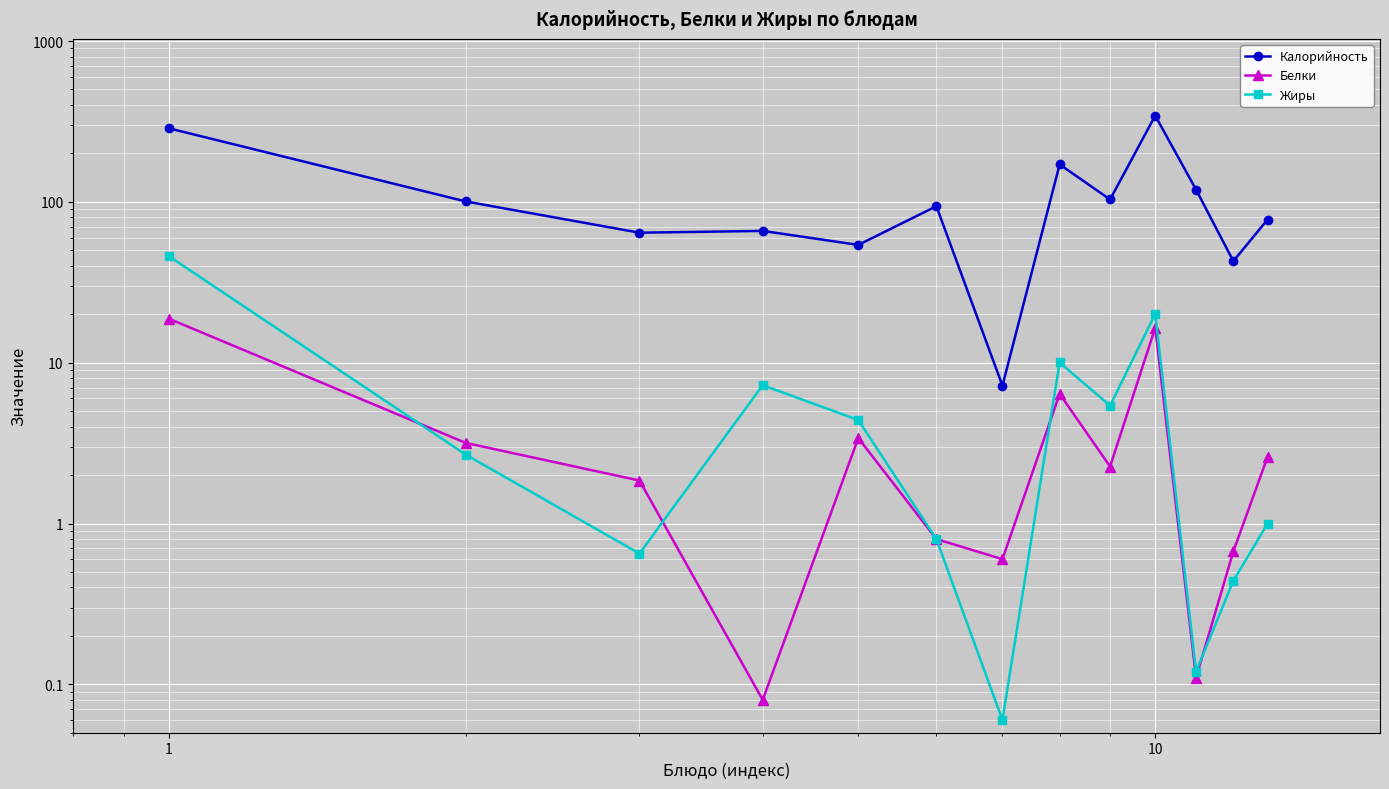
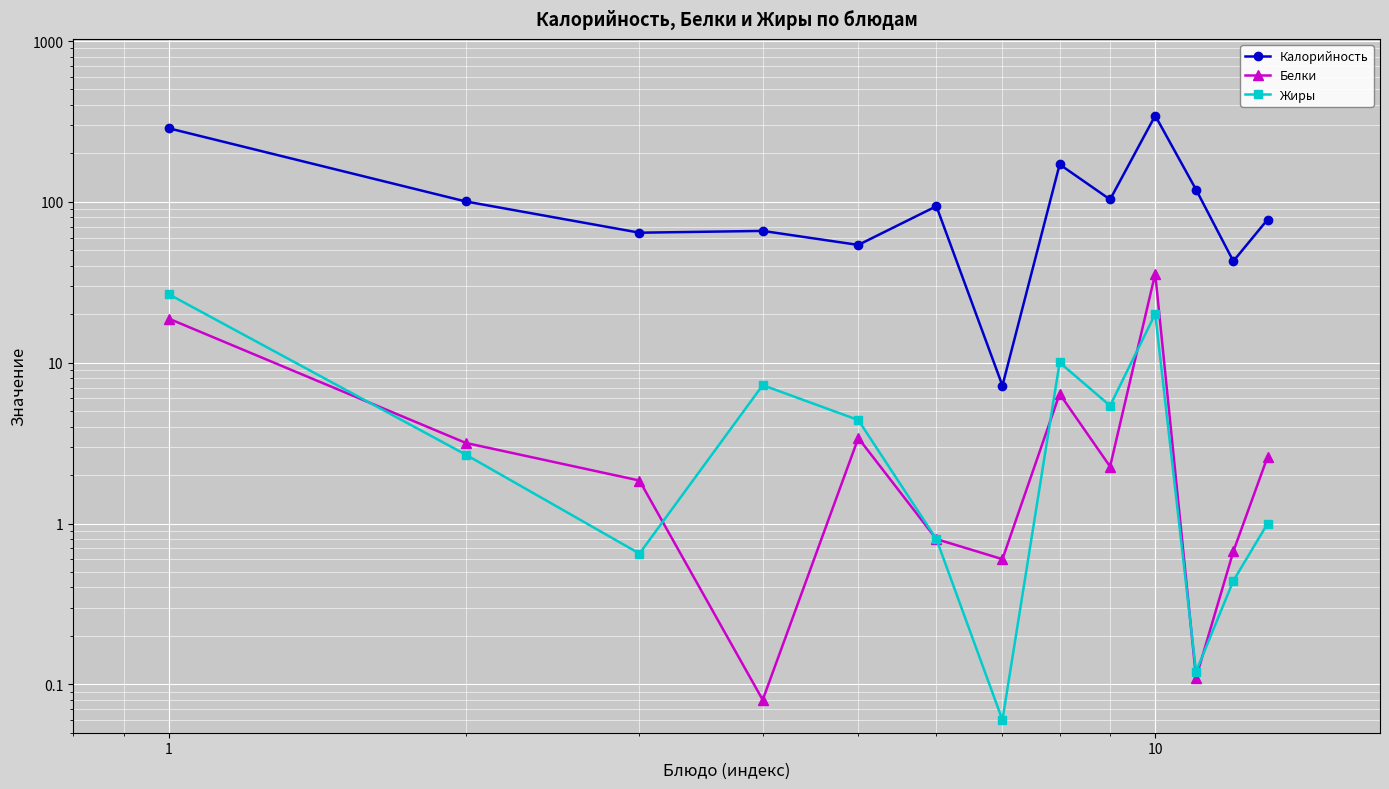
  {
    "Калорийность": {
      "1": 290,
      "10": 340
    },
    "Белки": {
      "1": 19,
-     "10": 17
+     "10": 36
    },
    "Жиры": {
-     "1": 46,
+     "1": 27,
      "10": 20
    }
  }
